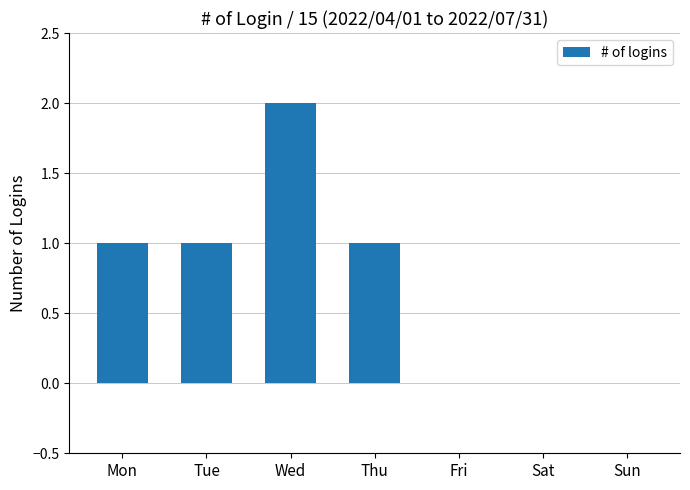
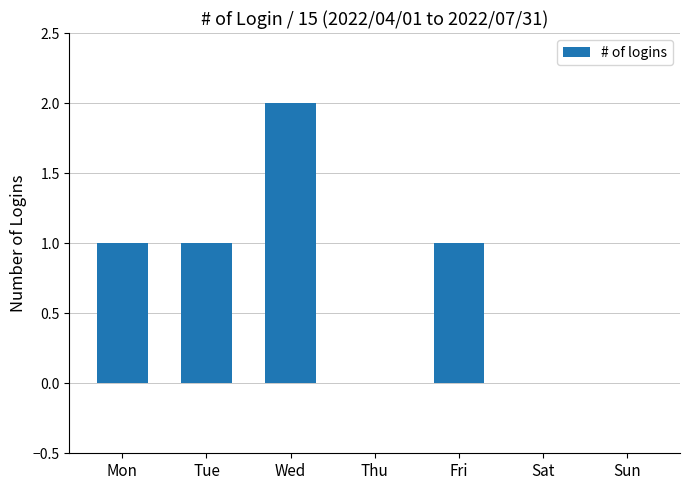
  {
    "Mon": 1,
    "Tue": 1,
    "Wed": 2,
-   "Thu": 1,
-   "Fri": 0,
+   "Thu": 0,
+   "Fri": 1,
    "Sat": 0,
    "Sun": 0
  }
